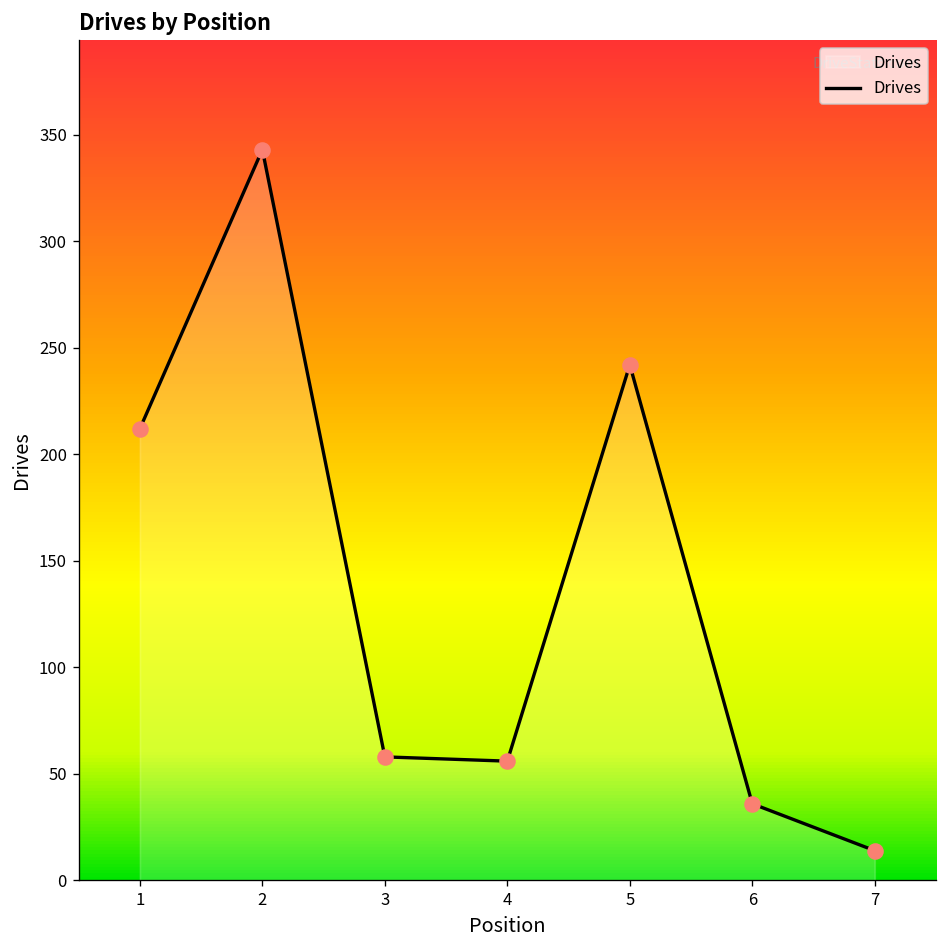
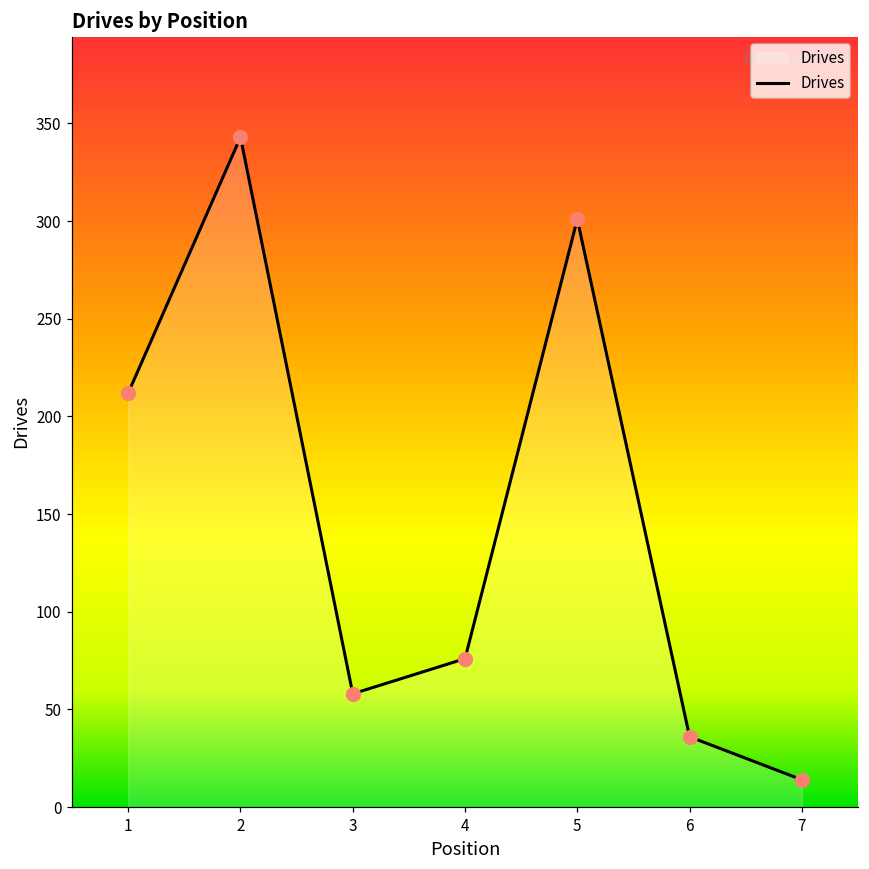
  {
    "1": 212,
    "2": 343,
    "3": 58,
-   "4": 56,
-   "5": 242,
+   "4": 76,
+   "5": 301,
    "6": 36,
    "7": 14
  }
